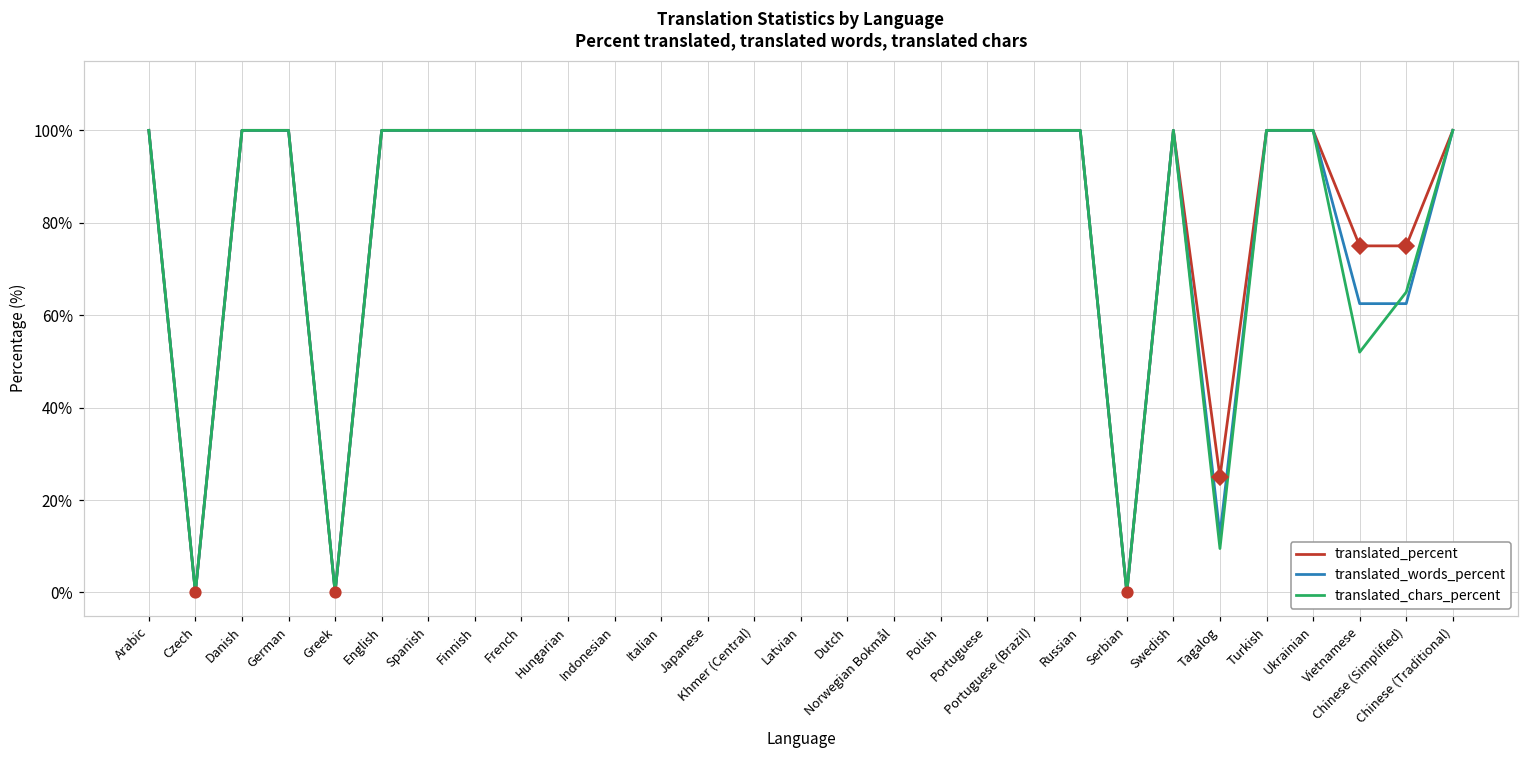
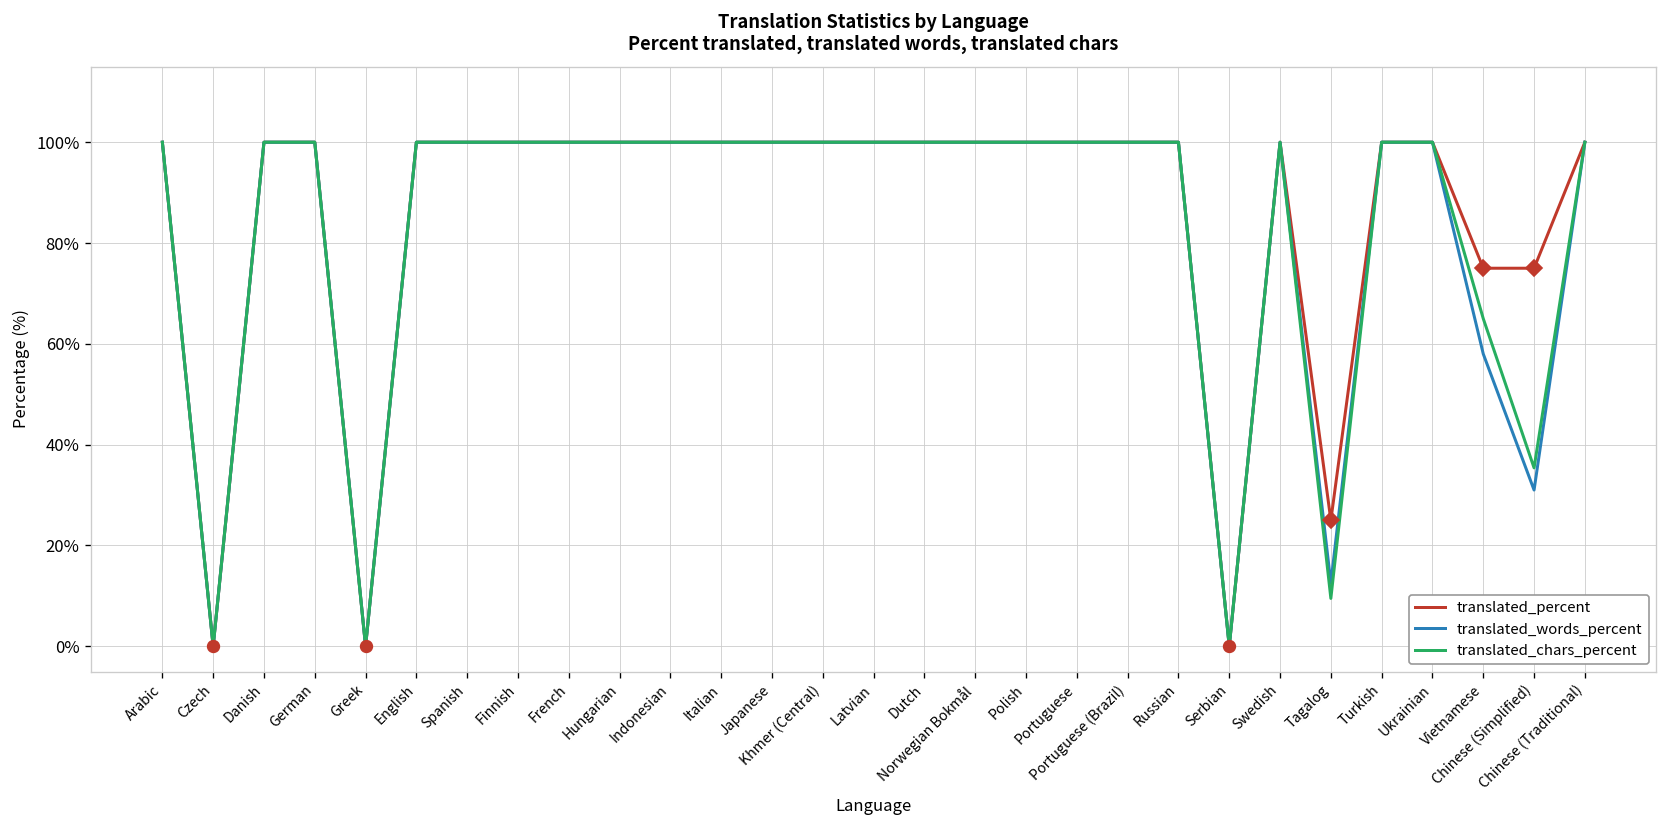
  {
    "translated_words_percent": {
      "Tagalog": "13%",
-     "Vietnamese": "63%",
-     "Chinese (Simplified)": "63%"
+     "Vietnamese": "58%",
+     "Chinese (Simplified)": "31%"
    },
    "translated_chars_percent": {
      "Tagalog": "10%",
-     "Vietnamese": "52%",
-     "Chinese (Simplified)": "65%"
+     "Vietnamese": "65%",
+     "Chinese (Simplified)": "35%"
    }
  }
